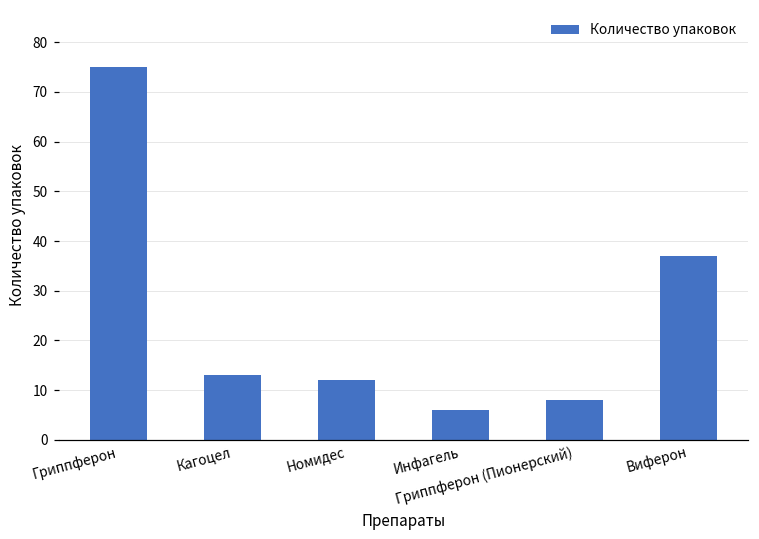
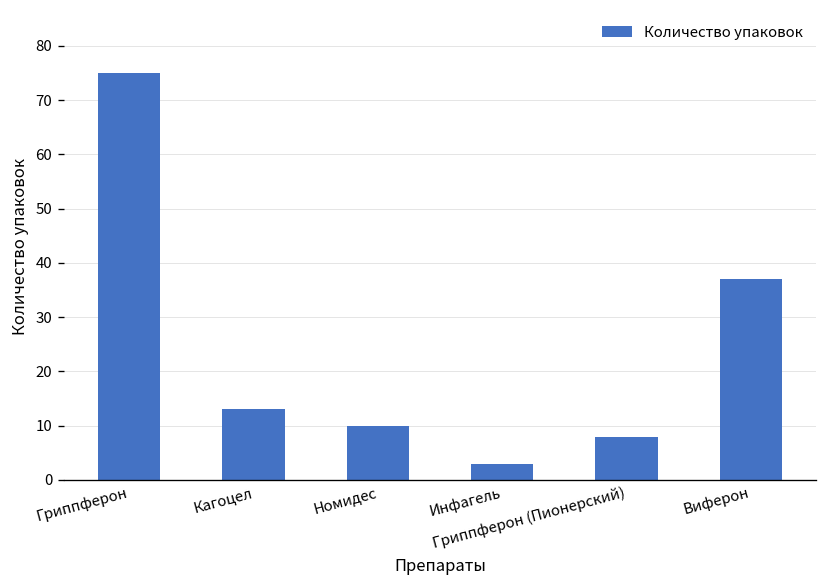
  {
    "Гриппферон": 75,
    "Кагоцел": 13,
-   "Номидес": 12,
-   "Инфагель": 6,
+   "Номидес": 10,
+   "Инфагель": 3,
    "Гриппферон (Пионерский)": 8,
    "Виферон": 37
  }
